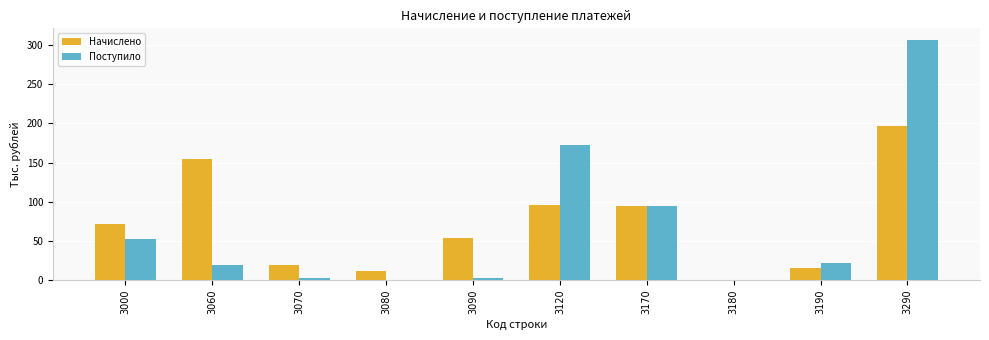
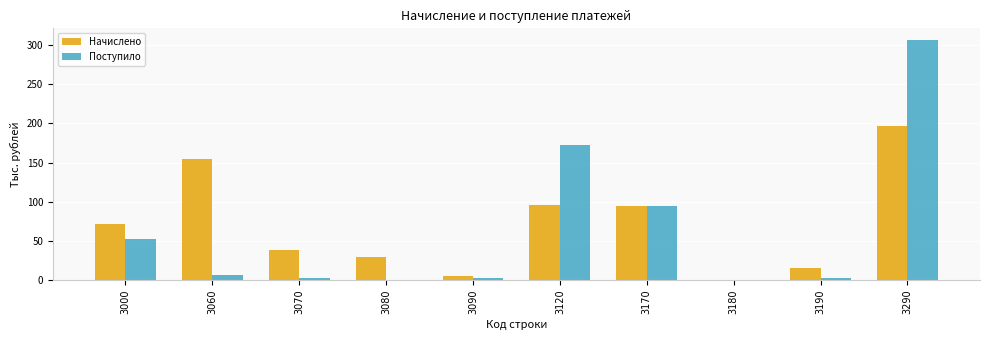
  {
    "Начислено": {
      "3000": 70,
      "3060": 160,
-     "3070": 20,
-     "3080": 10,
-     "3090": 50,
+     "3070": 40,
+     "3080": 30,
+     "3090": 10,
      "3120": 100,
      "3170": 90,
      "3180": 0,
      "3190": 20,
      "3290": 200
    },
    "Поступило": {
      "3000": 50,
-     "3060": 20,
+     "3060": 10,
      "3080": 0,
      "3120": 170,
      "3170": 90,
      "3180": 0,
-     "3190": 20,
+     "3190": 0,
      "3290": 310
    }
  }
